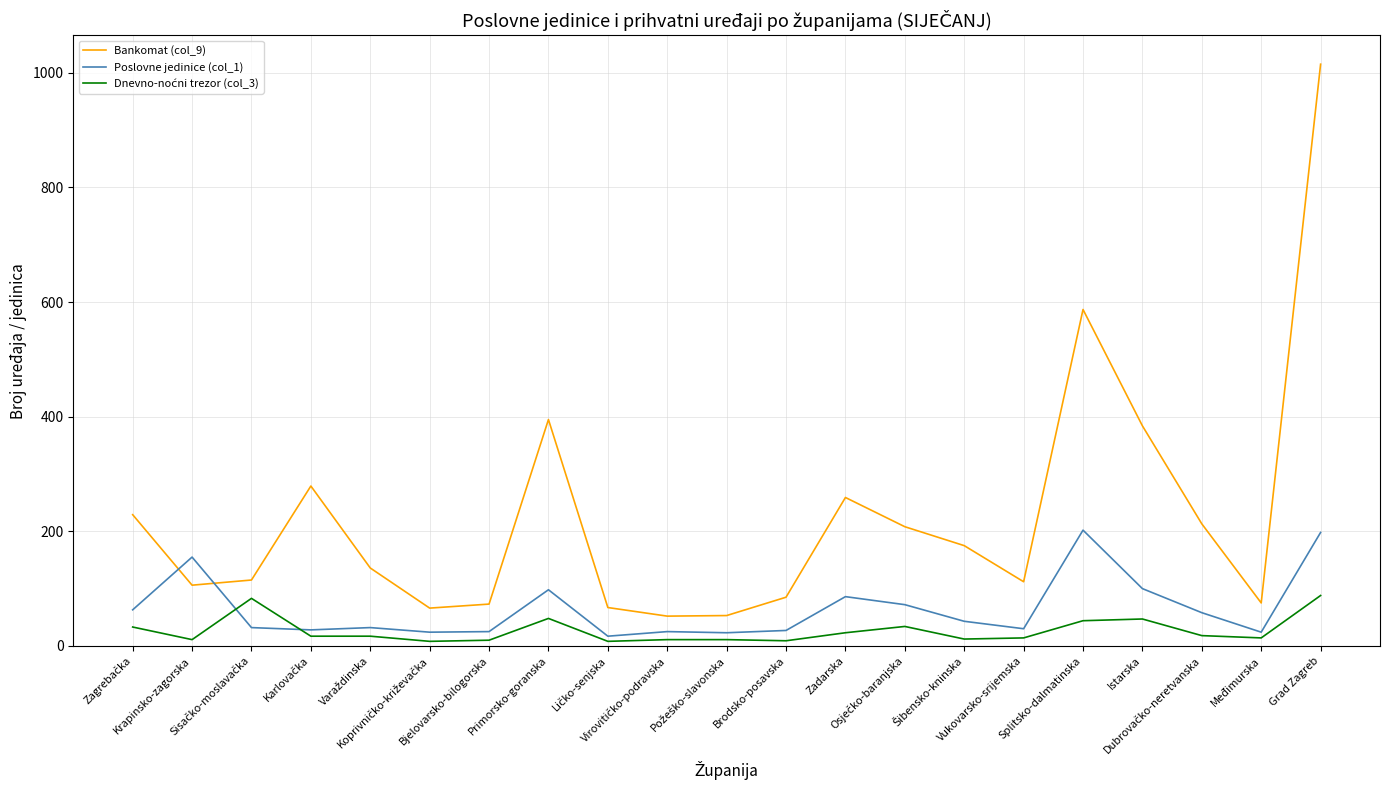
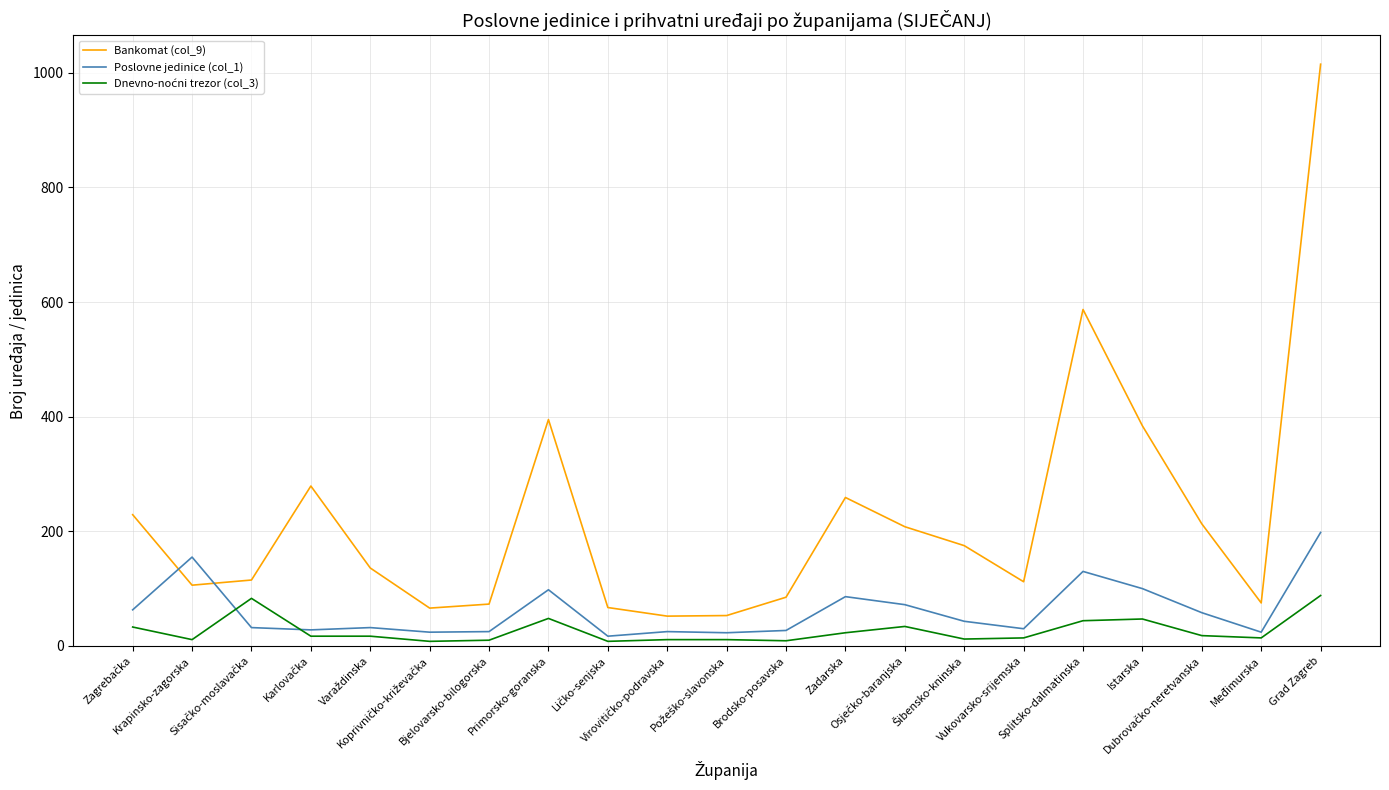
  {
    "Bankomat (col_9)": {
      "Zagrebačka": 230,
      "Krapinsko-zagorska": 110,
      "Sisačko-moslavačka": 120,
      "Karlovačka": 280,
      "Varaždinska": 140,
      "Koprivničko-križevačka": 70,
      "Bjelovarsko-bilogorska": 70,
      "Primorsko-goranska": 400,
      "Ličko-senjska": 70,
      "Virovitičko-podravska": 50,
      "Požeško-slavonska": 50,
      "Brodsko-posavska": 90,
      "Zadarska": 260,
      "Osječko-baranjska": 210,
      "Šibensko-kninska": 180,
      "Vukovarsko-srijemska": 110,
      "Splitsko-dalmatinska": 590,
      "Istarska": 380,
      "Dubrovačko-neretvanska": 210,
      "Međimurska": 80,
      "Grad Zagreb": 1020
    },
    "Poslovne jedinice (col_1)": {
      "Zagrebačka": 60,
      "Krapinsko-zagorska": 160,
      "Sisačko-moslavačka": 30,
      "Karlovačka": 30,
      "Varaždinska": 30,
      "Koprivničko-križevačka": 20,
      "Bjelovarsko-bilogorska": 30,
      "Primorsko-goranska": 100,
      "Ličko-senjska": 20,
      "Virovitičko-podravska": 30,
      "Požeško-slavonska": 20,
      "Brodsko-posavska": 30,
      "Zadarska": 90,
      "Osječko-baranjska": 70,
      "Šibensko-kninska": 40,
      "Vukovarsko-srijemska": 30,
-     "Splitsko-dalmatinska": 200,
+     "Splitsko-dalmatinska": 130,
      "Istarska": 100,
      "Dubrovačko-neretvanska": 60,
      "Međimurska": 20,
      "Grad Zagreb": 200
    },
    "Dnevno-noćni trezor (col_3)": {
      "Zagrebačka": 30,
      "Krapinsko-zagorska": 10,
      "Sisačko-moslavačka": 80,
      "Karlovačka": 20,
      "Varaždinska": 20,
      "Koprivničko-križevačka": 10,
      "Bjelovarsko-bilogorska": 10,
      "Primorsko-goranska": 50,
      "Ličko-senjska": 10,
      "Virovitičko-podravska": 10,
      "Požeško-slavonska": 10,
      "Brodsko-posavska": 10,
      "Zadarska": 20,
      "Osječko-baranjska": 30,
      "Šibensko-kninska": 10,
      "Vukovarsko-srijemska": 10,
      "Splitsko-dalmatinska": 40,
      "Istarska": 50,
      "Dubrovačko-neretvanska": 20,
      "Međimurska": 10,
      "Grad Zagreb": 90
    }
  }
